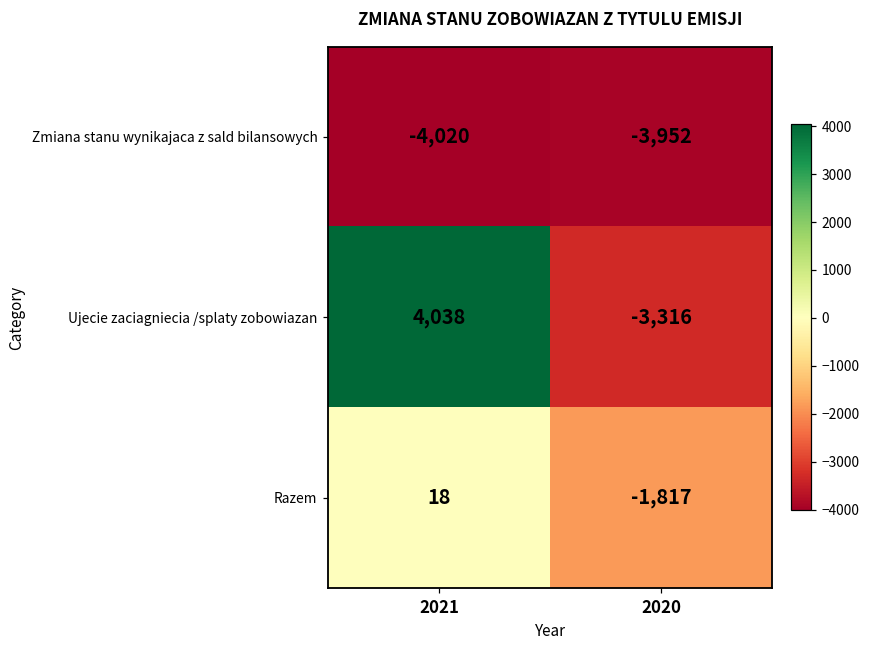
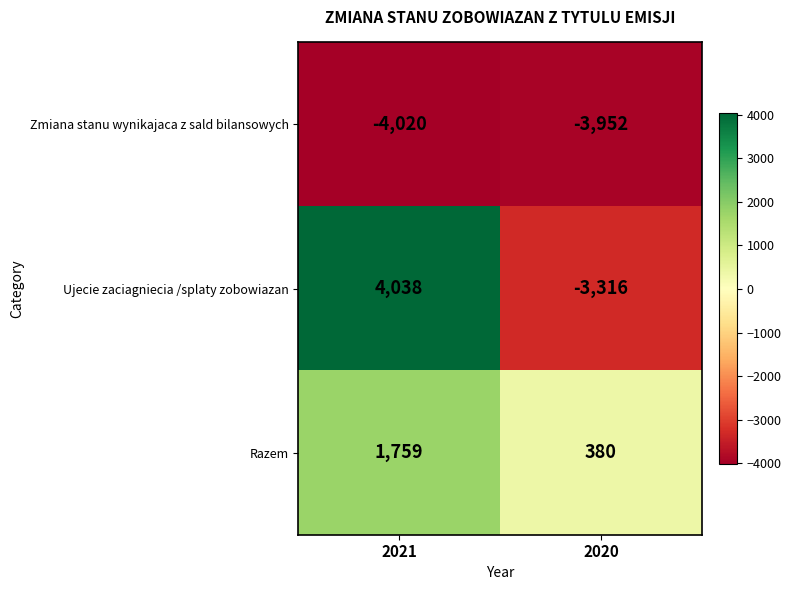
  {
    "Zmiana stanu wynikajaca z sald bilansowych": {
      "2021": "-4,020",
      "2020": "-3,952"
    },
    "Ujecie zaciagniecia /splaty zobowiazan": {
      "2021": "4,038",
      "2020": "-3,316"
    },
    "Razem": {
-     "2021": "18",
-     "2020": "-1,817"
+     "2021": "1,759",
+     "2020": "380"
    }
  }
